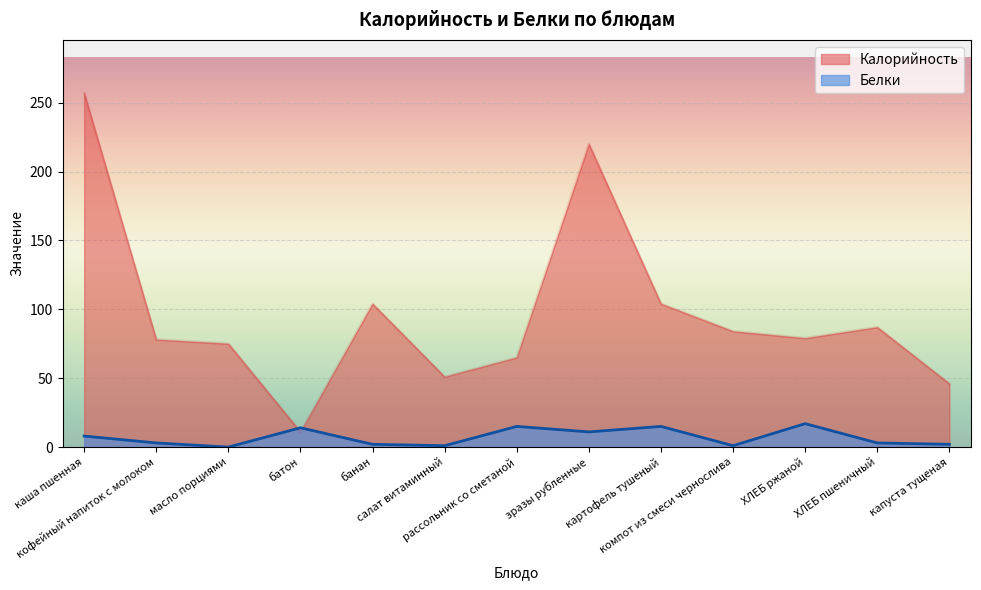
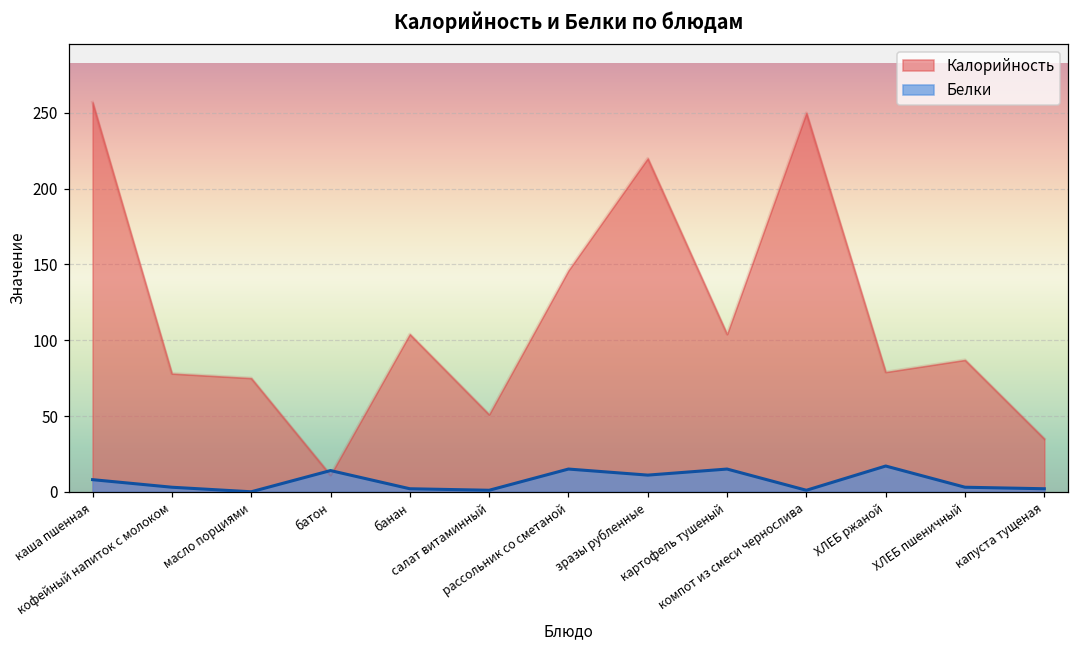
  {
    "Калорийность": {
      "каша пшенная": 257,
      "кофейный напиток с молоком": 78,
      "масло порциями": 75,
      "батон": 11,
      "банан": 104,
      "салат витаминный": 51,
-     "рассольник со сметаной": 65,
+     "рассольник со сметаной": 146,
      "зразы рубленные": 220,
      "картофель тушеный": 104,
-     "компот из смеси чернослива": 84,
+     "компот из смеси чернослива": 250,
      "ХЛЕБ ржаной": 79,
      "ХЛЕБ пшеничный": 87,
-     "капуста тущеная": 46
+     "капуста тущеная": 35
    },
    "Белки": {
      "каша пшенная": 8,
      "кофейный напиток с молоком": 3,
      "масло порциями": 0,
      "батон": 14,
      "банан": 2,
      "салат витаминный": 1,
      "рассольник со сметаной": 15,
      "зразы рубленные": 11,
      "картофель тушеный": 15,
      "компот из смеси чернослива": 1,
      "ХЛЕБ ржаной": 17,
      "ХЛЕБ пшеничный": 3,
      "капуста тущеная": 2
    }
  }
